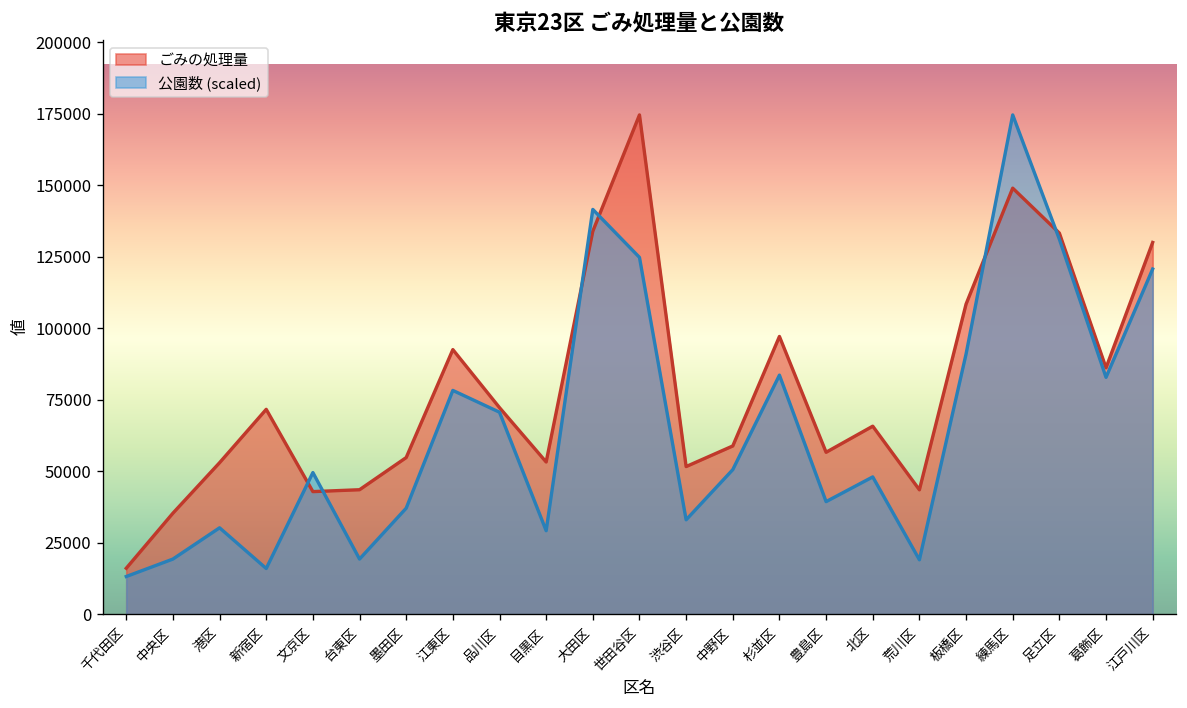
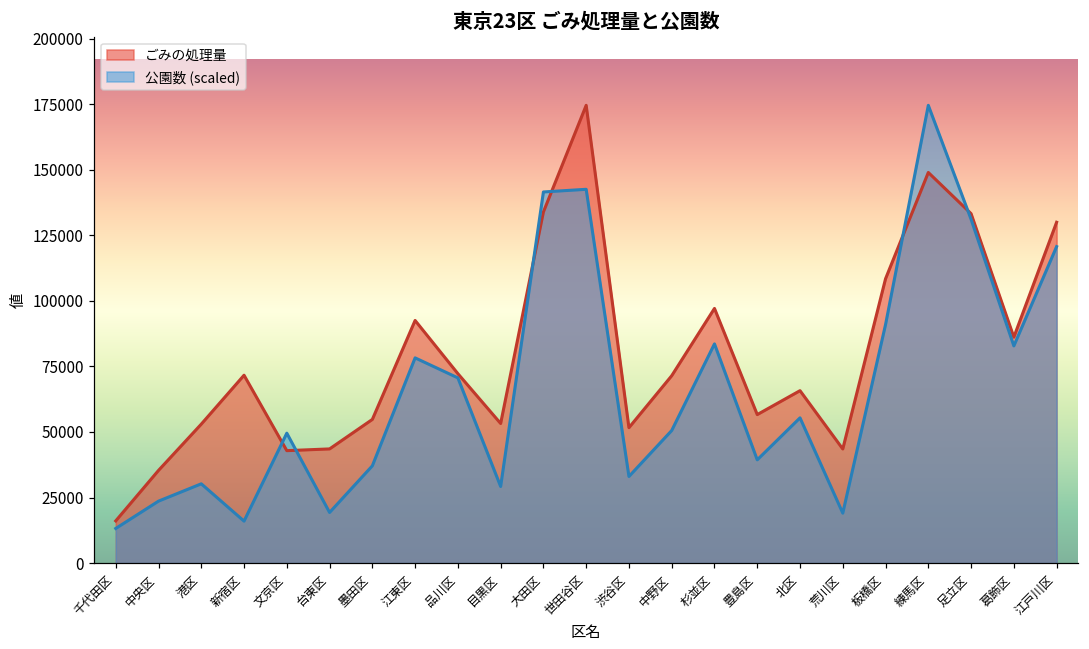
  {
    "ごみの処理量": {
      "千代田区": 16000,
      "中央区": 35000,
      "港区": 53000,
      "新宿区": 72000,
      "文京区": 43000,
      "台東区": 44000,
      "墨田区": 55000,
      "江東区": 93000,
      "品川区": 72000,
      "目黒区": 53000,
      "大田区": 134000,
      "世田谷区": 175000,
      "渋谷区": 52000,
-     "中野区": 59000,
+     "中野区": 71000,
      "杉並区": 97000,
      "豊島区": 57000,
      "北区": 66000,
      "荒川区": 44000,
      "板橋区": 108000,
      "練馬区": 149000,
      "足立区": 133000,
      "葛飾区": 86000,
      "江戸川区": 130000
    },
    "公園数 (scaled)": {
      "千代田区": 13000,
-     "中央区": 19000,
+     "中央区": 24000,
      "港区": 30000,
      "新宿区": 16000,
      "文京区": 50000,
      "台東区": 19000,
      "墨田区": 37000,
      "江東区": 78000,
      "品川区": 71000,
      "目黒区": 29000,
      "大田区": 142000,
-     "世田谷区": 125000,
+     "世田谷区": 143000,
      "渋谷区": 33000,
      "中野区": 51000,
      "杉並区": 84000,
      "豊島区": 39000,
-     "北区": 48000,
+     "北区": 55000,
      "荒川区": 19000,
      "板橋区": 91000,
      "練馬区": 175000,
      "足立区": 131000,
      "葛飾区": 83000,
      "江戸川区": 121000
    }
  }
